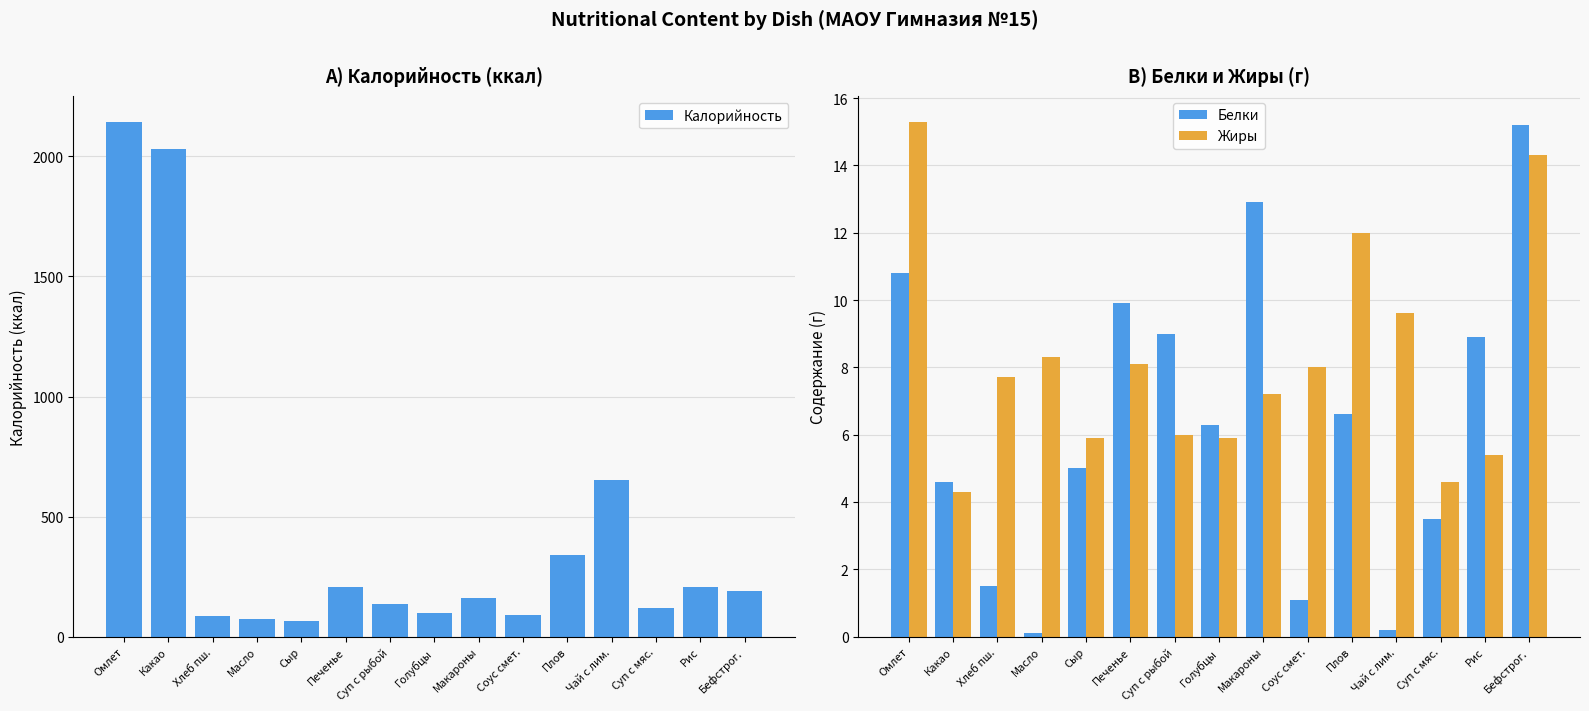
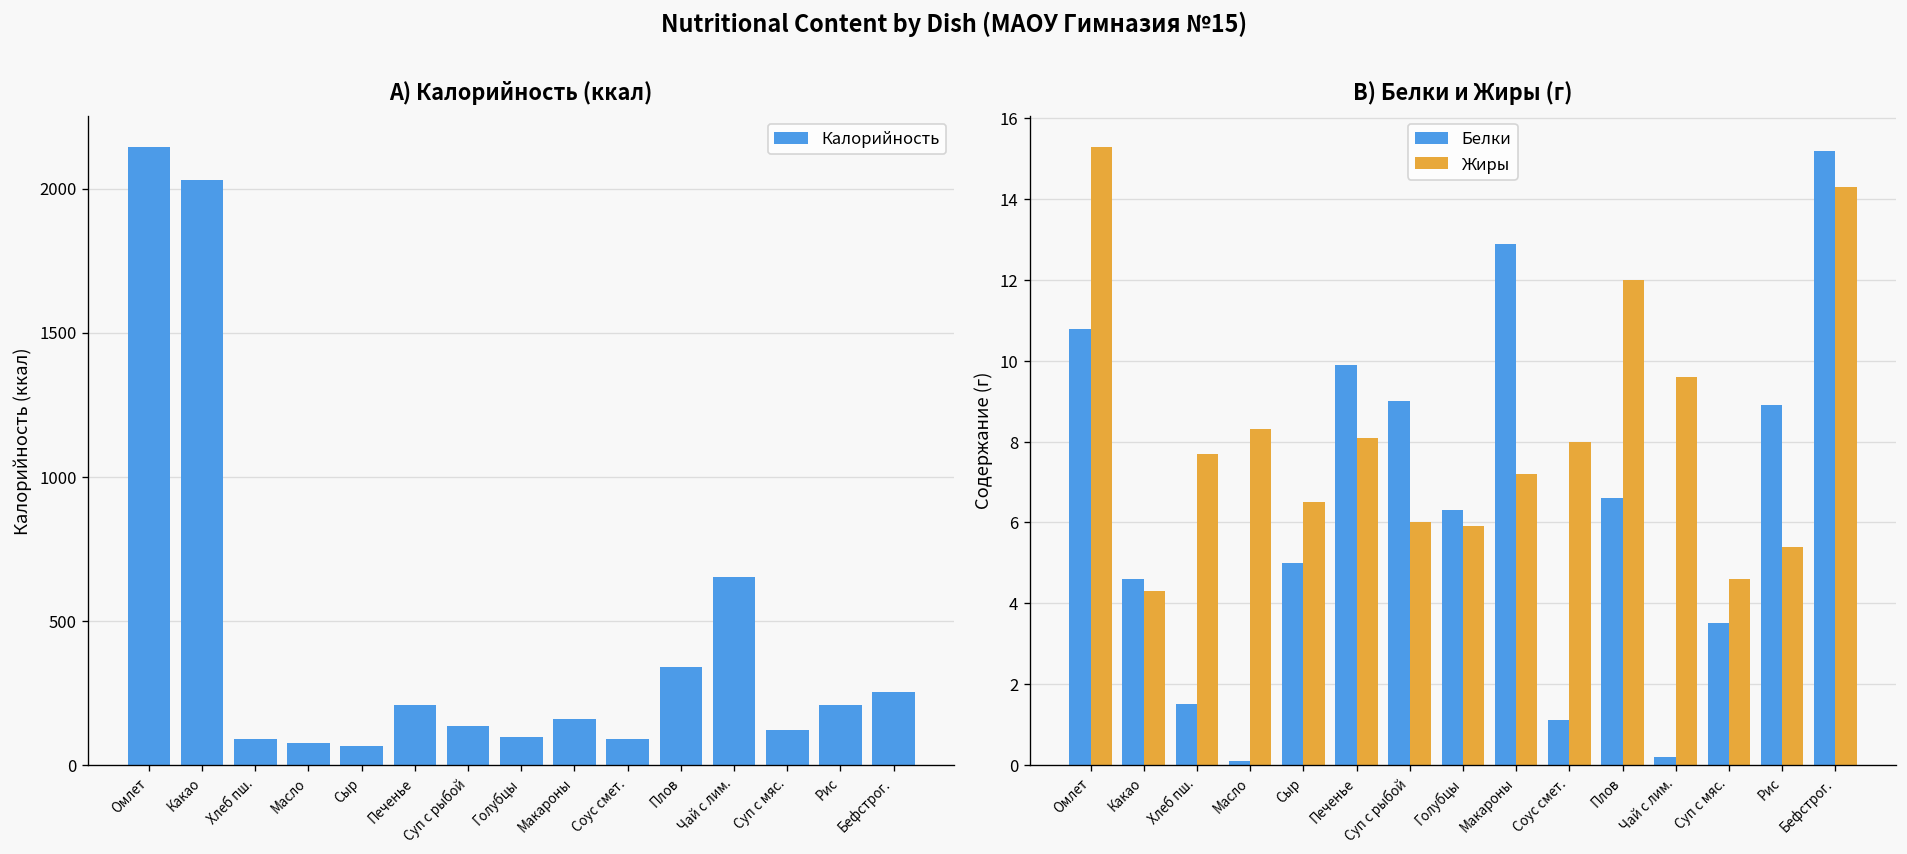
  {
    "A) Калорийность (ккал)": {
      "Омлет": 2150,
      "Какао": 2030,
      "Хлеб пш.": 90,
      "Масло": 80,
      "Сыр": 70,
      "Печенье": 210,
      "Суп с рыбой": 140,
      "Голубцы": 100,
      "Макароны": 160,
      "Соус смет.": 90,
      "Плов": 340,
      "Чай с лим.": 650,
      "Суп с мяс.": 120,
      "Рис": 210,
-     "Бефстрог.": 190
+     "Бефстрог.": 250
    },
    "B) Белки и Жиры (г)": {
      "Белки": {
        "Омлет": 10.8,
        "Какао": 4.6,
        "Хлеб пш.": 1.5,
        "Масло": 0.1,
        "Сыр": 5.0,
        "Печенье": 9.9,
        "Суп с рыбой": 9.0,
        "Голубцы": 6.3,
        "Макароны": 12.9,
        "Соус смет.": 1.1,
        "Плов": 6.6,
        "Чай с лим.": 0.2,
        "Суп с мяс.": 3.5,
        "Рис": 8.9,
        "Бефстрог.": 15.2
      },
      "Жиры": {
        "Омлет": 15.3,
        "Какао": 4.3,
        "Хлеб пш.": 7.7,
        "Масло": 8.3,
-       "Сыр": 5.9,
+       "Сыр": 6.5,
        "Печенье": 8.1,
        "Суп с рыбой": 6.0,
        "Голубцы": 5.9,
        "Макароны": 7.2,
        "Соус смет.": 8.0,
        "Плов": 12.0,
        "Чай с лим.": 9.6,
        "Суп с мяс.": 4.6,
        "Рис": 5.4,
        "Бефстрог.": 14.3
      }
    }
  }
